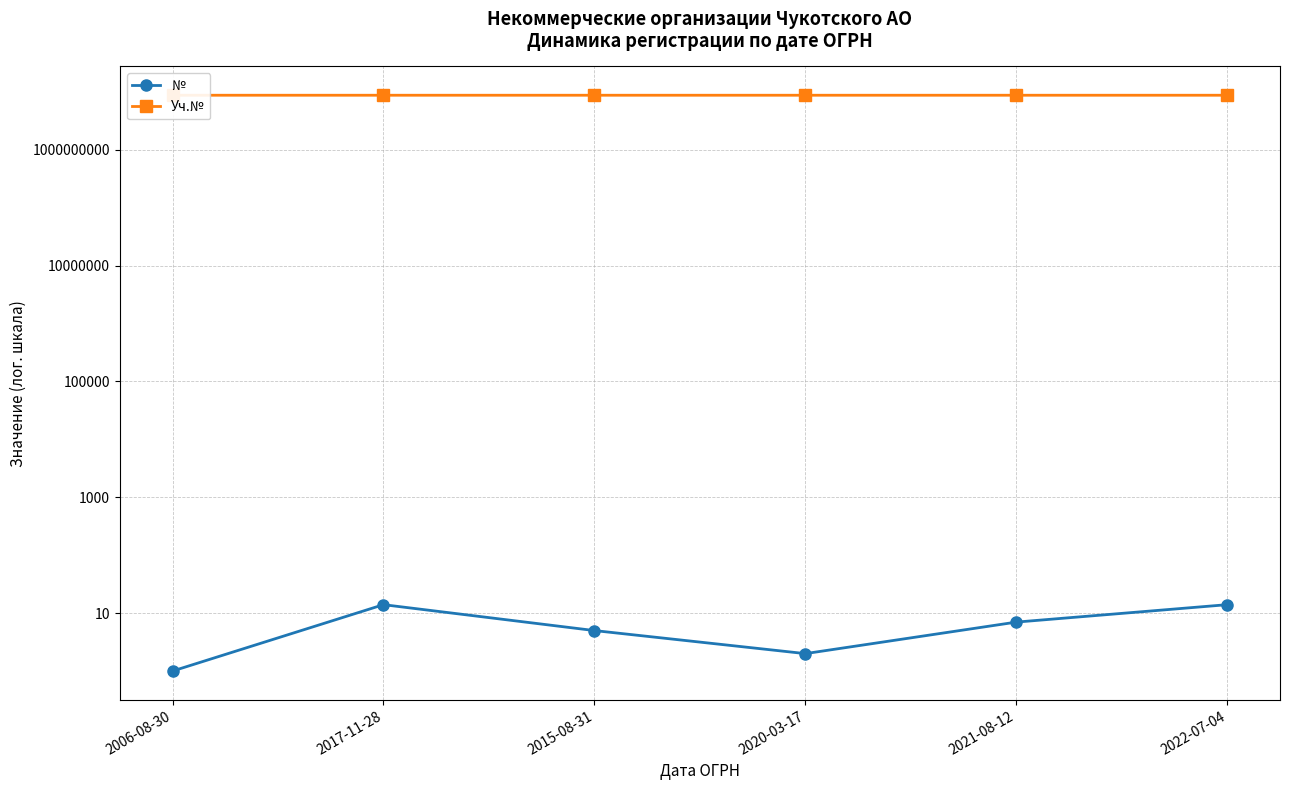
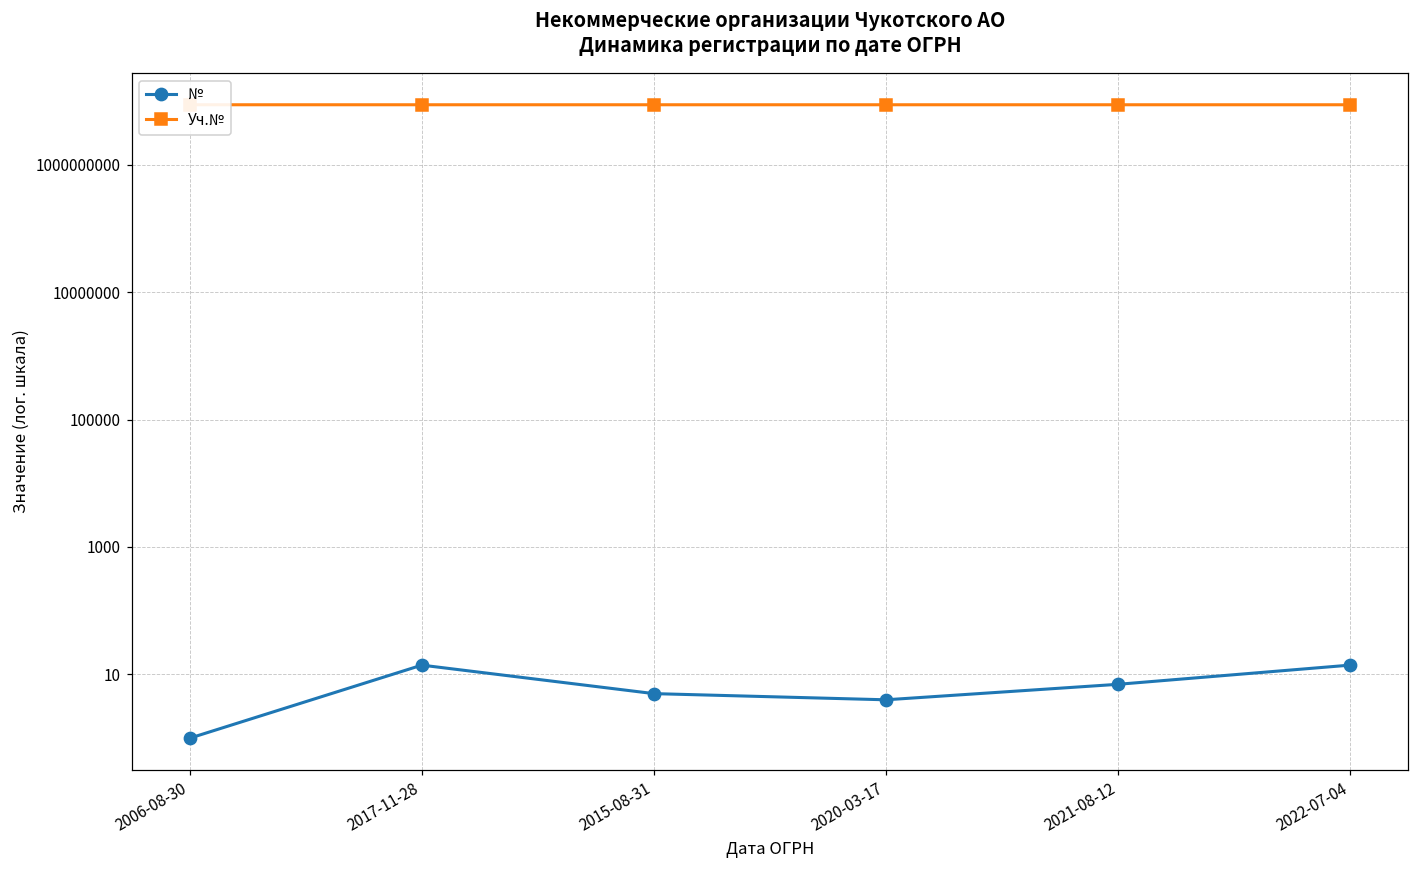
  {
    "№": {
      "2006-08-30": 1,
      "2017-11-28": 14,
      "2015-08-31": 5,
-     "2020-03-17": 2,
+     "2020-03-17": 4,
      "2021-08-12": 7,
      "2022-07-04": 14
    },
    "Уч.№": {
      "2017-11-28": 9000000000,
      "2015-08-31": 9000000000,
      "2020-03-17": 9000000000,
      "2021-08-12": 9000000000,
      "2022-07-04": 9000000000
    }
  }
